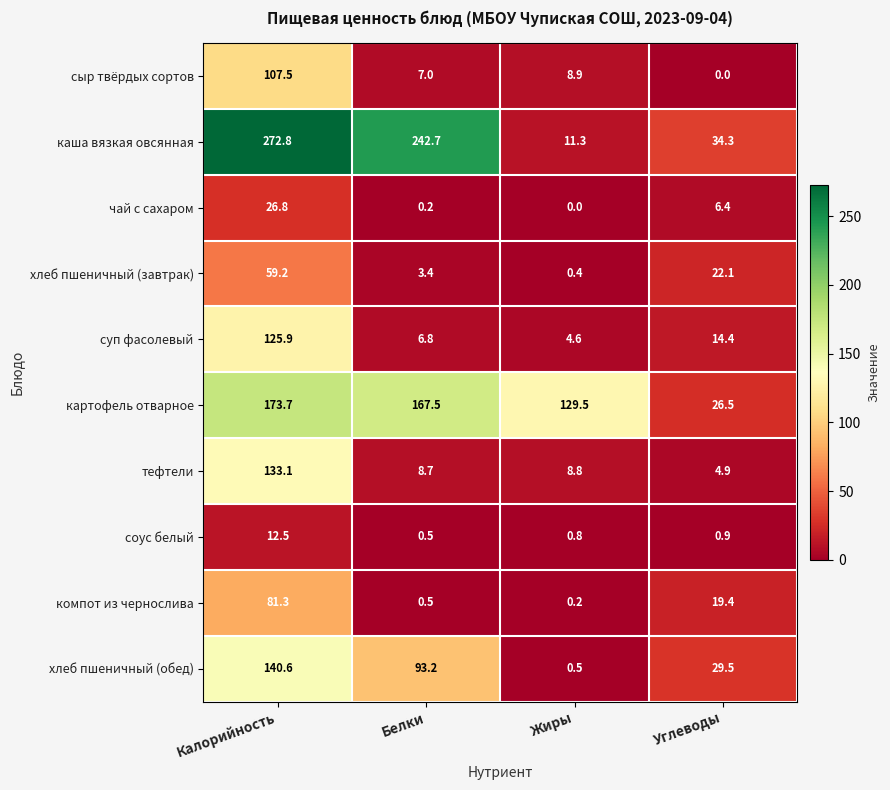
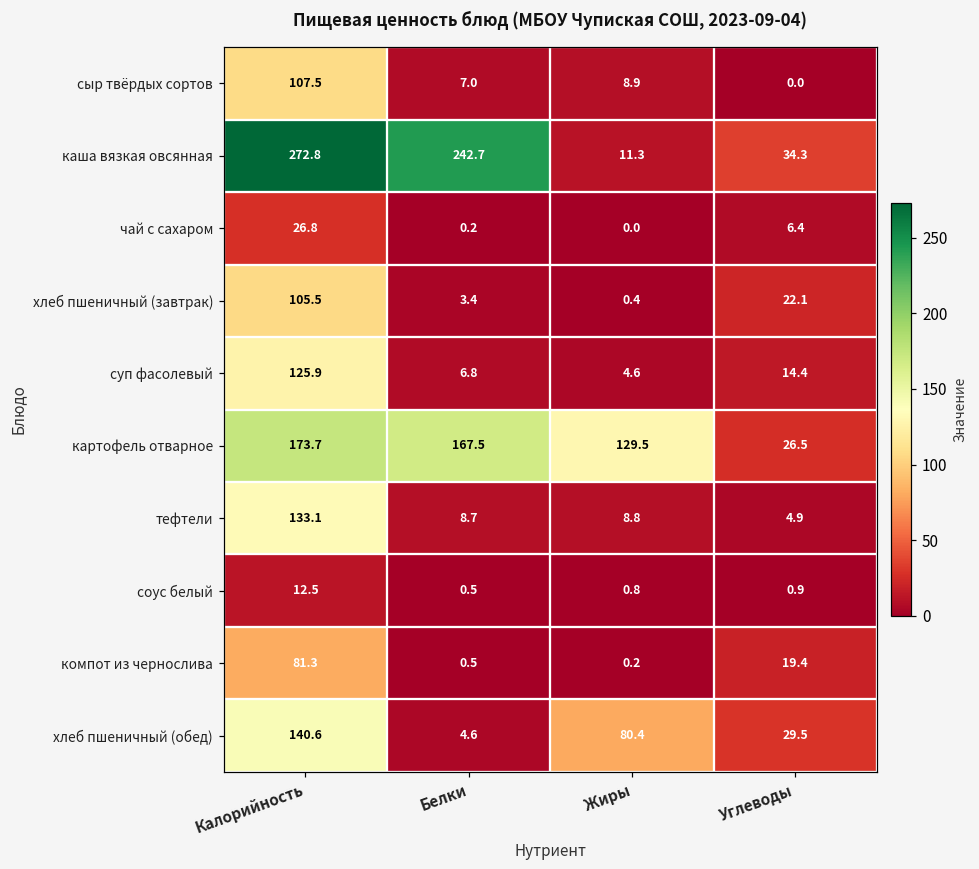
  {
    "сыр твёрдых сортов": {
      "Калорийность": 107.5,
      "Белки": 7.0,
      "Жиры": 8.9,
      "Углеводы": 0.0
    },
    "каша вязкая овсянная": {
      "Калорийность": 272.8,
      "Белки": 242.7,
      "Жиры": 11.3,
      "Углеводы": 34.3
    },
    "чай с сахаром": {
      "Калорийность": 26.8,
      "Белки": 0.2,
      "Жиры": 0.0,
      "Углеводы": 6.4
    },
    "хлеб пшеничный (завтрак)": {
-     "Калорийность": 59.2,
+     "Калорийность": 105.5,
      "Белки": 3.4,
      "Жиры": 0.4,
      "Углеводы": 22.1
    },
    "суп фасолевый": {
      "Калорийность": 125.9,
      "Белки": 6.8,
      "Жиры": 4.6,
      "Углеводы": 14.4
    },
    "картофель отварное": {
      "Калорийность": 173.7,
      "Белки": 167.5,
      "Жиры": 129.5,
      "Углеводы": 26.5
    },
    "тефтели": {
      "Калорийность": 133.1,
      "Белки": 8.7,
      "Жиры": 8.8,
      "Углеводы": 4.9
    },
    "соус белый": {
      "Калорийность": 12.5,
      "Белки": 0.5,
      "Жиры": 0.8,
      "Углеводы": 0.9
    },
    "компот из чернослива": {
      "Калорийность": 81.3,
      "Белки": 0.5,
      "Жиры": 0.2,
      "Углеводы": 19.4
    },
    "хлеб пшеничный (обед)": {
      "Калорийность": 140.6,
-     "Белки": 93.2,
-     "Жиры": 0.5,
+     "Белки": 4.6,
+     "Жиры": 80.4,
      "Углеводы": 29.5
    }
  }
